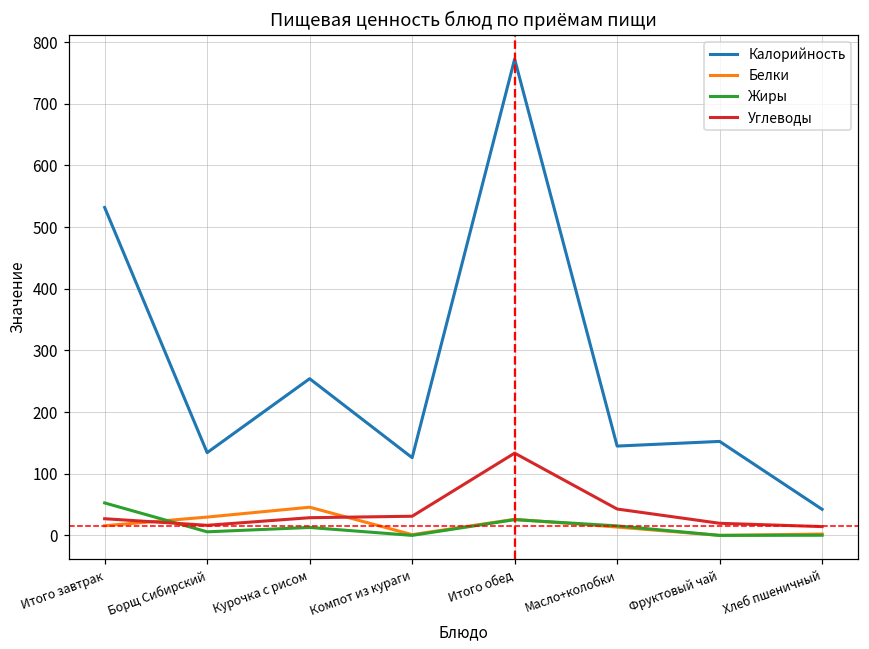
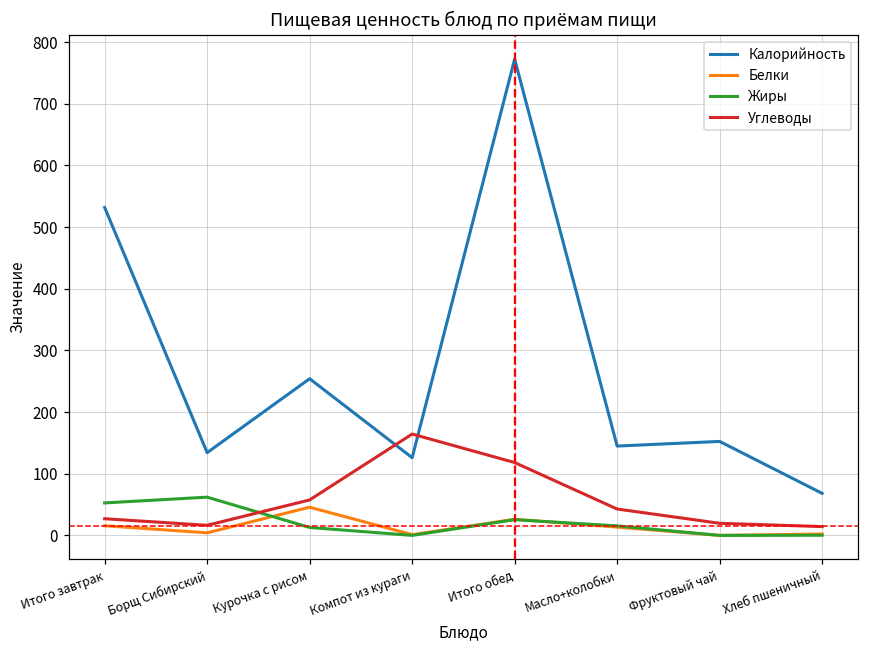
  {
    "Калорийность": {
      "Итого завтрак": 530,
      "Борщ Сибирский": 130,
      "Курочка с рисом": 250,
      "Компот из кураги": 130,
      "Итого обед": 770,
      "Масло+колобки": 140,
      "Фруктовый чай": 150,
-     "Хлеб пшеничный": 40
+     "Хлеб пшеничный": 70
    },
    "Белки": {
      "Итого завтрак": 20,
-     "Борщ Сибирский": 30,
+     "Борщ Сибирский": 0,
      "Курочка с рисом": 50
    },
    "Жиры": {
      "Итого завтрак": 50,
-     "Борщ Сибирский": 10,
+     "Борщ Сибирский": 60,
      "Курочка с рисом": 10
    },
    "Углеводы": {
      "Итого завтрак": 30,
      "Борщ Сибирский": 20,
-     "Курочка с рисом": 30,
-     "Компот из кураги": 30,
-     "Итого обед": 130,
+     "Курочка с рисом": 60,
+     "Компот из кураги": 160,
+     "Итого обед": 120,
      "Масло+колобки": 40,
      "Фруктовый чай": 20,
      "Хлеб пшеничный": 10
    }
  }
